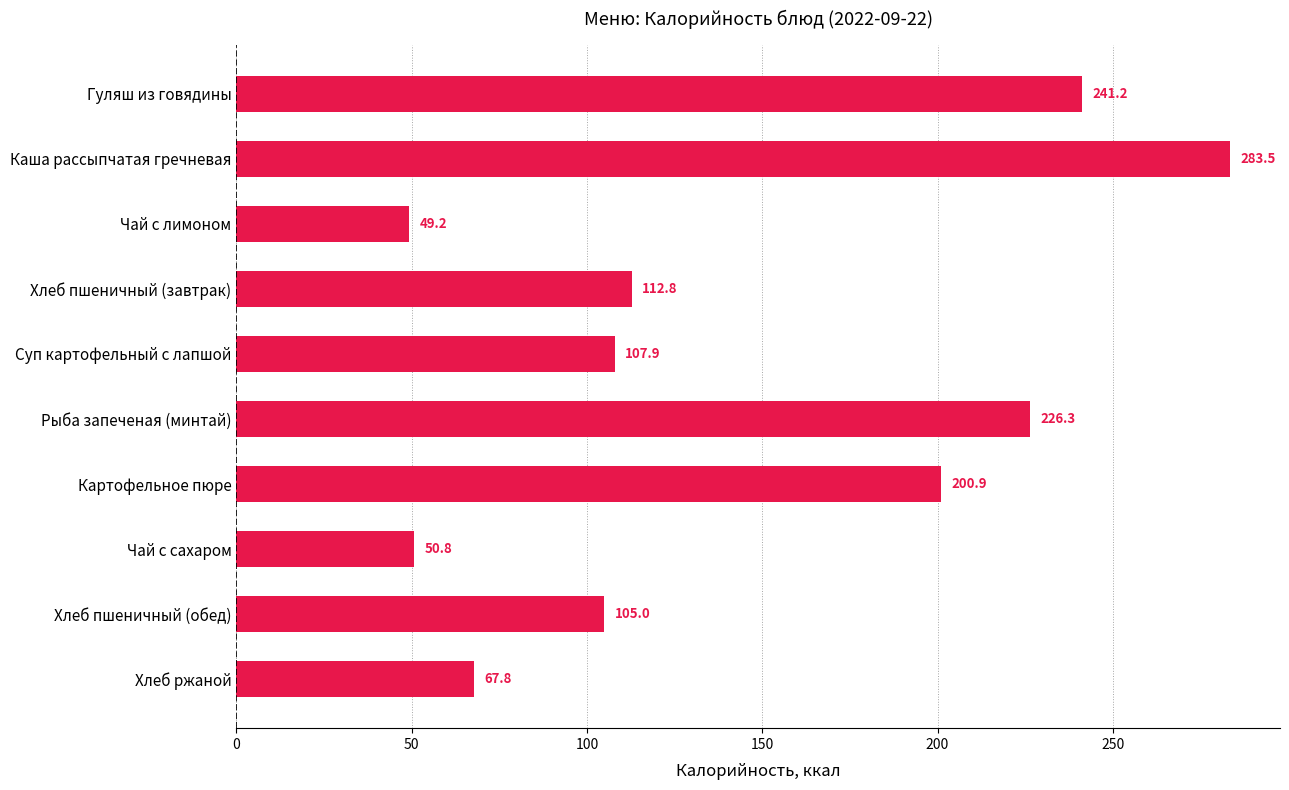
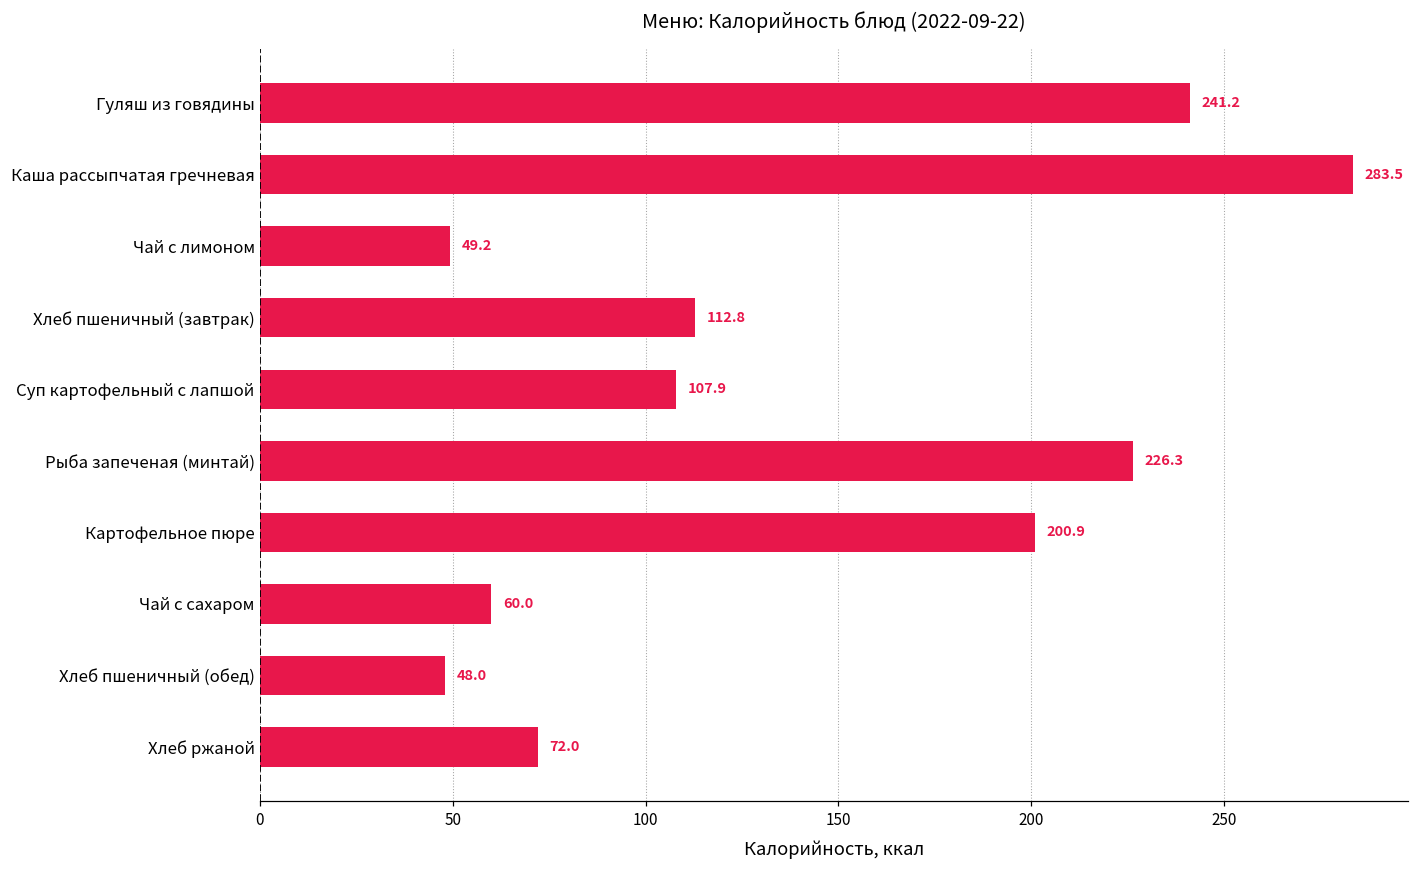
  {
    "Гуляш из говядины": 241.2,
    "Каша рассыпчатая гречневая": 283.5,
    "Чай с лимоном": 49.2,
    "Хлеб пшеничный (завтрак)": 112.8,
    "Суп картофельный с лапшой": 107.9,
    "Рыба запеченая (минтай)": 226.3,
    "Картофельное пюре": 200.9,
-   "Чай с сахаром": 50.8,
-   "Хлеб пшеничный (обед)": 105.0,
-   "Хлеб ржаной": 67.8
+   "Чай с сахаром": 60.0,
+   "Хлеб пшеничный (обед)": 48.0,
+   "Хлеб ржаной": 72.0
  }
